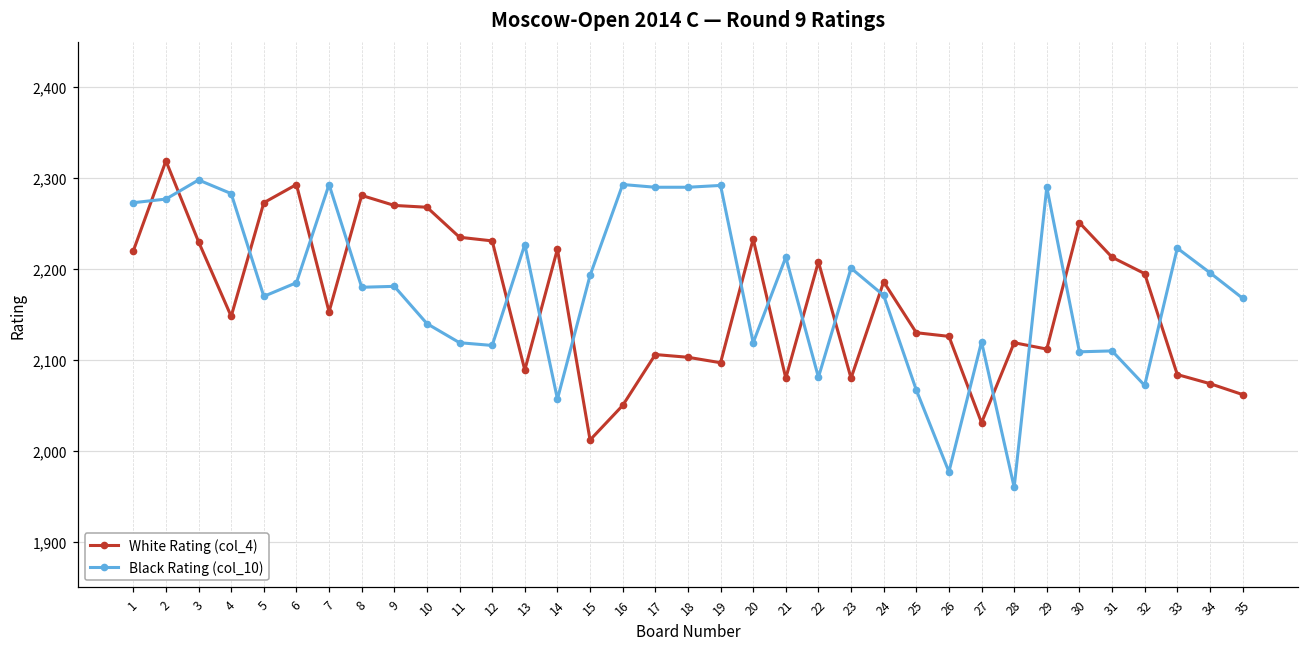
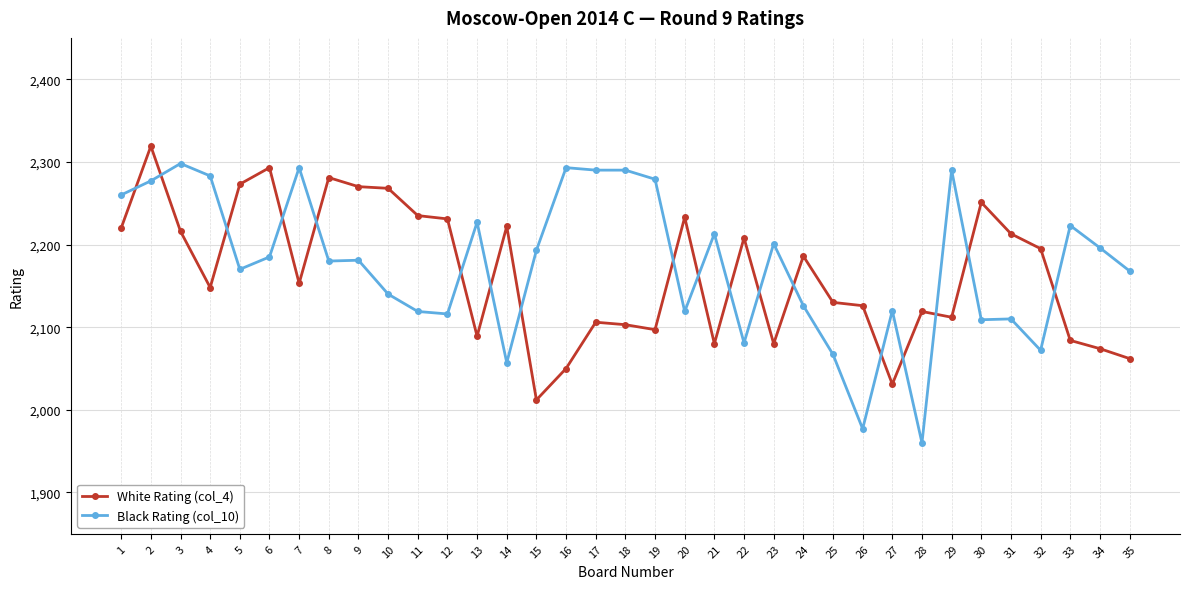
  {
    "White Rating (col_4)": {
      "1": "2,220",
      "2": "2,320",
-     "3": "2,230",
+     "3": "2,220",
      "4": "2,150",
      "5": "2,270",
      "6": "2,290",
      "7": "2,150",
      "8": "2,280",
      "9": "2,270",
      "10": "2,270",
      "11": "2,240",
      "12": "2,230",
      "13": "2,090",
      "14": "2,220",
      "15": "2,010",
      "16": "2,050",
      "17": "2,110",
      "18": "2,100",
      "19": "2,100",
      "20": "2,230",
      "21": "2,080",
      "22": "2,210",
      "23": "2,080",
      "24": "2,190",
      "25": "2,130",
      "26": "2,130",
      "27": "2,030",
      "28": "2,120",
      "29": "2,110",
      "30": "2,250",
      "31": "2,210",
      "32": "2,200",
      "33": "2,080",
      "34": "2,070",
      "35": "2,060"
    },
    "Black Rating (col_10)": {
-     "1": "2,270",
+     "1": "2,260",
      "2": "2,280",
      "3": "2,300",
      "4": "2,280",
      "5": "2,170",
      "6": "2,190",
      "7": "2,290",
      "8": "2,180",
      "9": "2,180",
      "10": "2,140",
      "11": "2,120",
      "12": "2,120",
      "13": "2,230",
      "14": "2,060",
      "15": "2,190",
      "16": "2,290",
      "17": "2,290",
      "18": "2,290",
-     "19": "2,290",
+     "19": "2,280",
      "20": "2,120",
      "21": "2,210",
      "22": "2,080",
      "23": "2,200",
-     "24": "2,170",
+     "24": "2,130",
      "25": "2,070",
      "26": "1,980",
      "27": "2,120",
      "28": "1,960",
      "29": "2,290",
      "30": "2,110",
      "31": "2,110",
      "32": "2,070",
      "33": "2,220",
      "34": "2,200",
      "35": "2,170"
    }
  }
